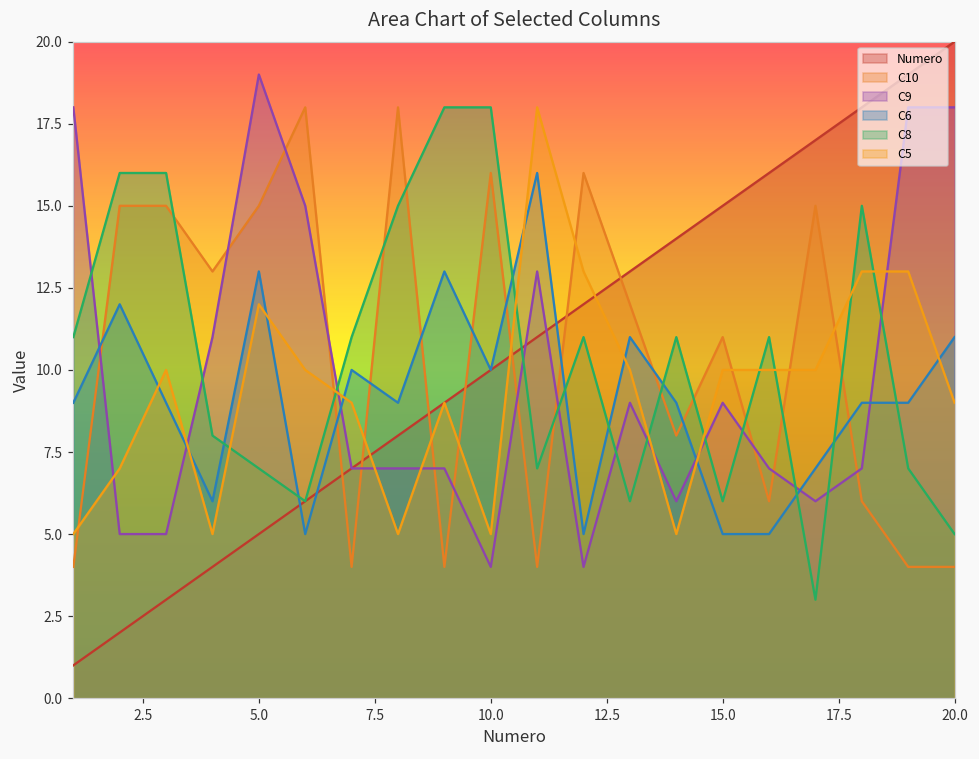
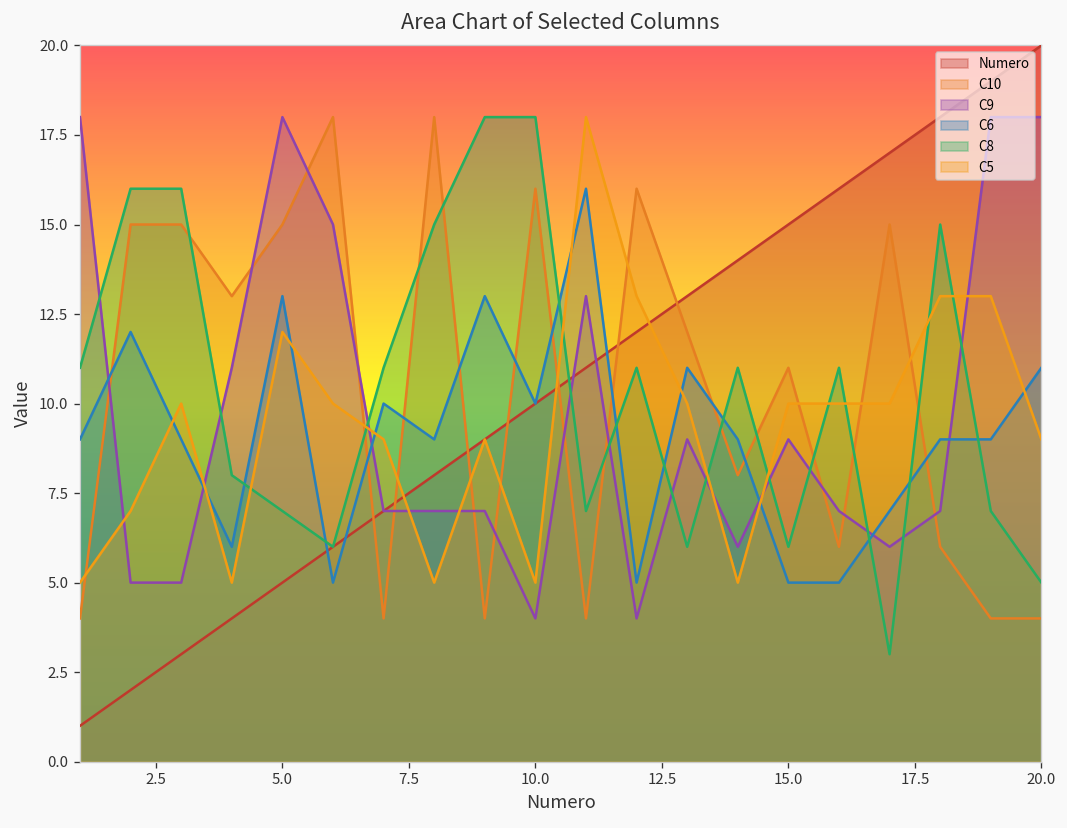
  {
    "C9": {
-     "5.0": 19,
+     "5.0": 18,
      "10.0": 4,
      "15.0": 9,
      "20.0": 18
    }
  }
